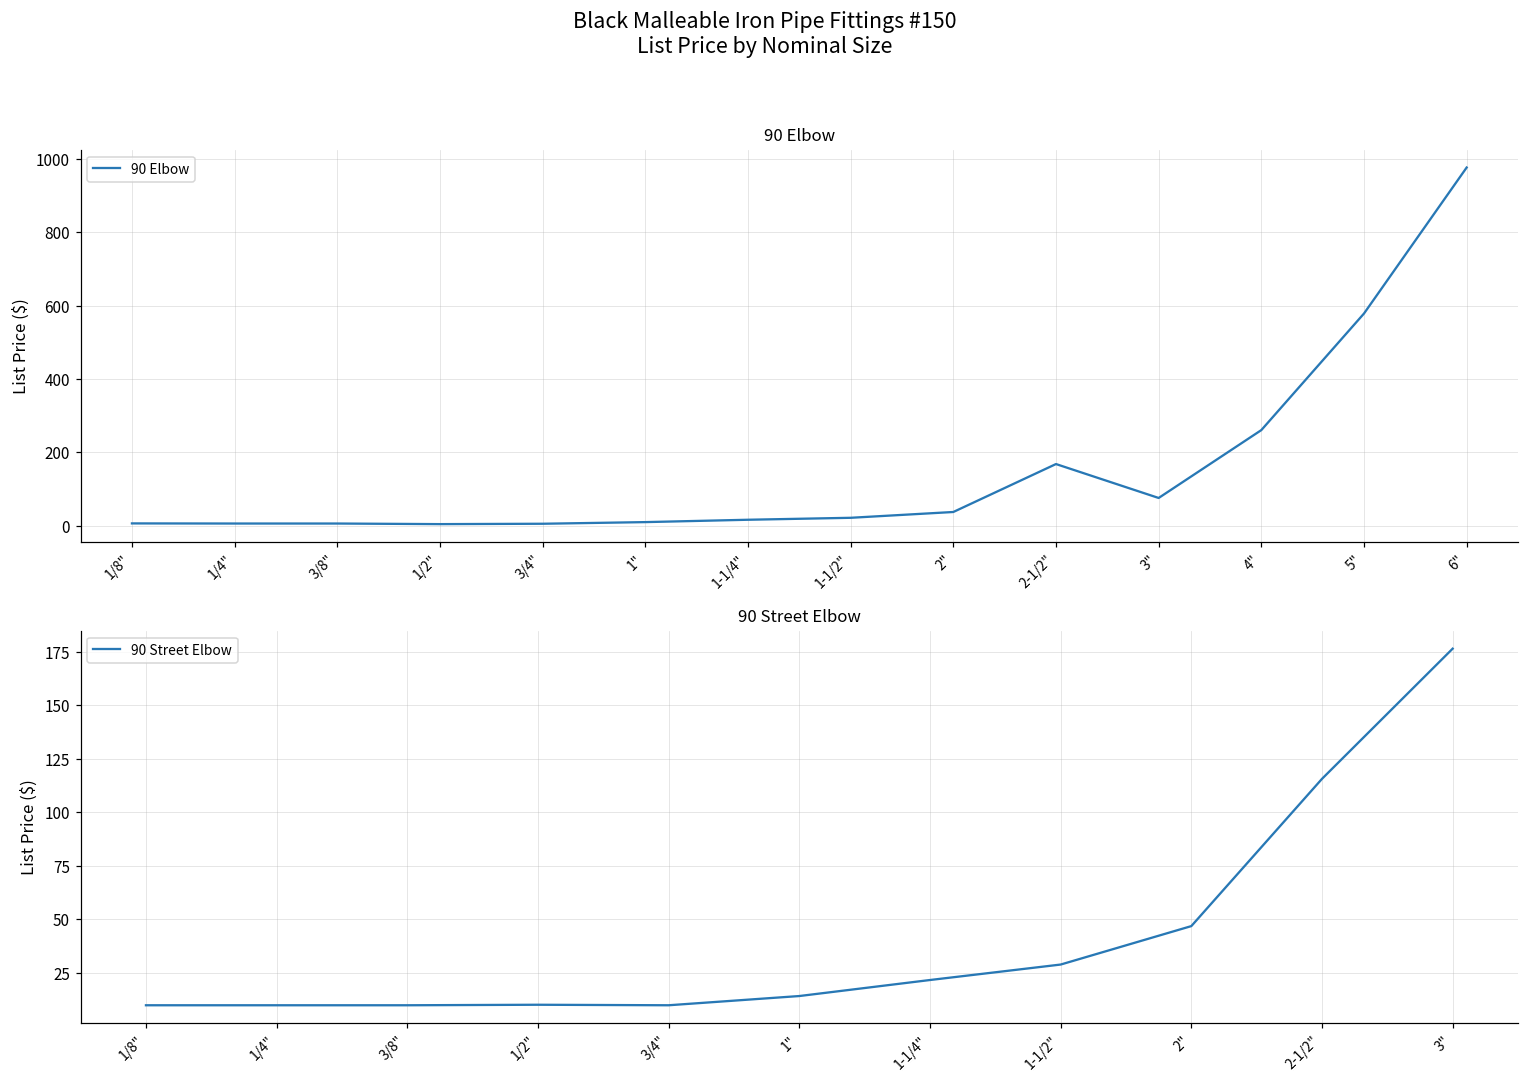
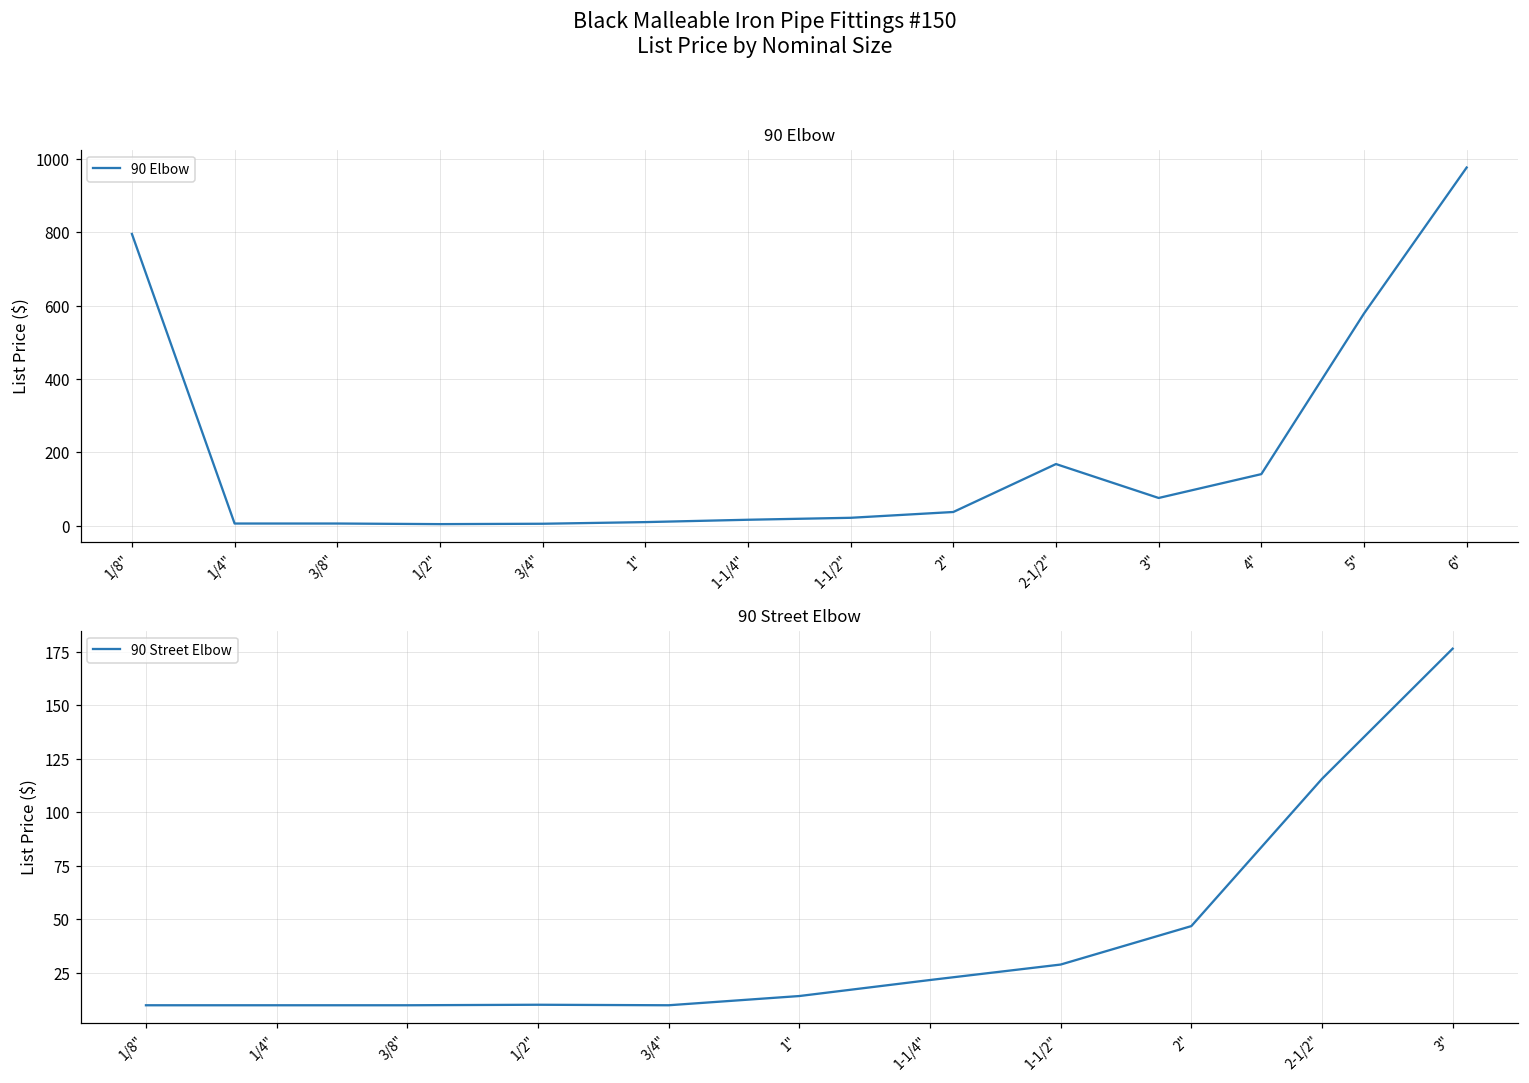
  {
    "90 Elbow": {
-     "1/8\"": 10,
+     "1/8\"": 790,
      "1/4\"": 10,
      "3/8\"": 10,
      "1/2\"": 0,
      "3/4\"": 10,
      "1\"": 10,
      "1-1/4\"": 20,
      "1-1/2\"": 20,
      "2\"": 40,
      "2-1/2\"": 170,
      "3\"": 80,
-     "4\"": 260,
+     "4\"": 140,
      "5\"": 580,
      "6\"": 980
    },
    "90 Street Elbow": {
      "1/8\"": 10,
      "1/4\"": 10,
      "3/8\"": 10,
      "1/2\"": 10,
      "3/4\"": 10,
      "1\"": 14,
      "1-1/4\"": 22,
      "1-1/2\"": 29,
      "2\"": 47,
      "2-1/2\"": 116,
      "3\"": 176
    }
  }
